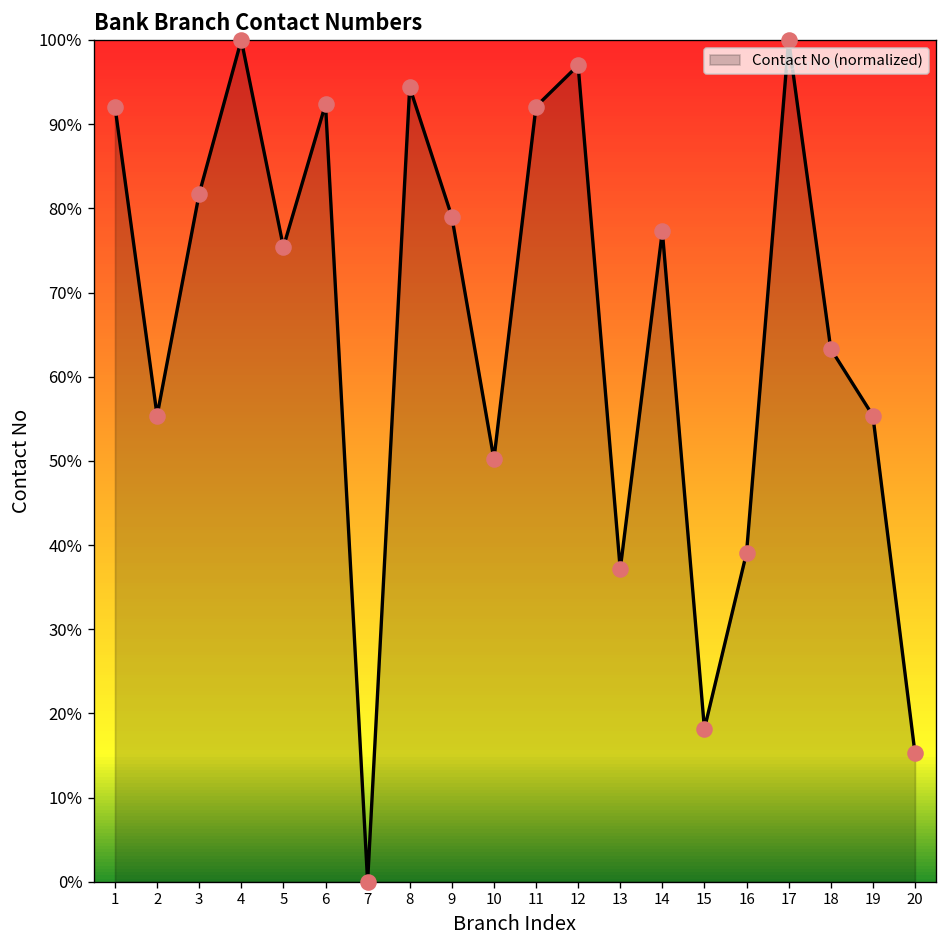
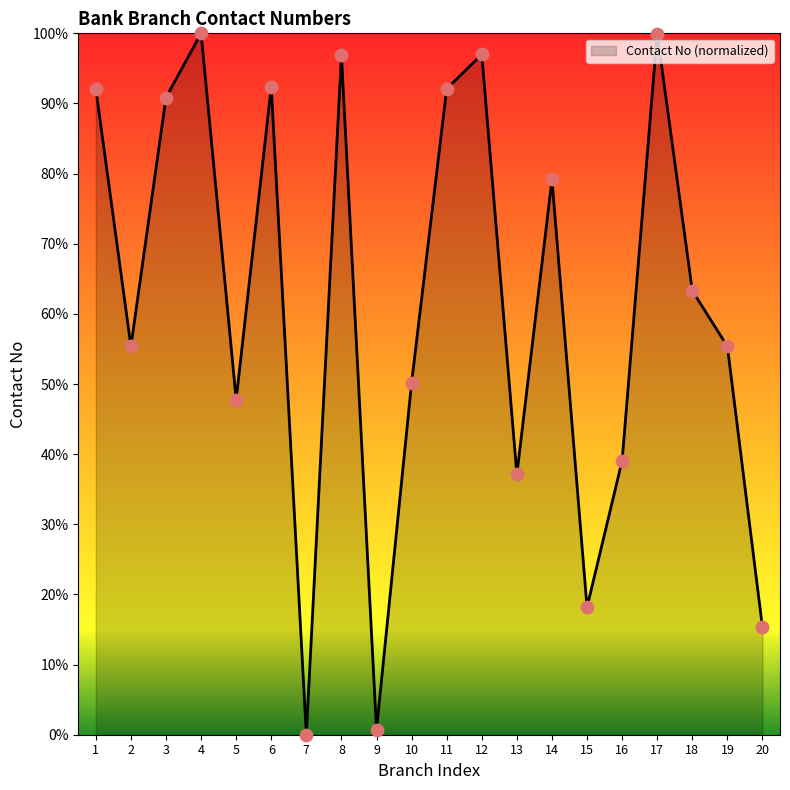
  {
    "1": "92%",
    "2": "55%",
-   "3": "82%",
+   "3": "91%",
    "4": "100%",
-   "5": "75%",
+   "5": "48%",
    "6": "92%",
    "7": "0%",
-   "8": "94%",
-   "9": "79%",
+   "8": "97%",
+   "9": "1%",
    "10": "50%",
    "11": "92%",
    "12": "97%",
    "13": "37%",
-   "14": "77%",
+   "14": "79%",
    "15": "18%",
    "16": "39%",
    "17": "100%",
    "18": "63%",
    "19": "55%",
    "20": "15%"
  }
